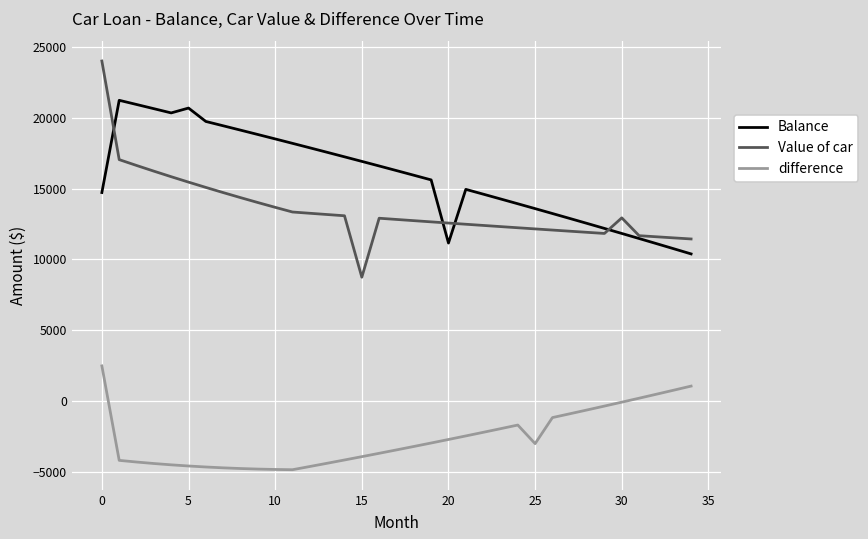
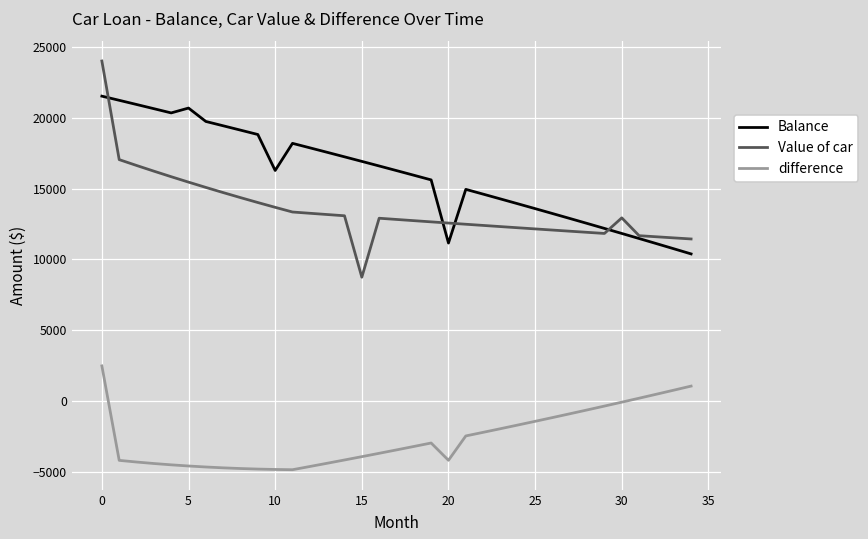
  {
    "Balance": {
-     "0": 14700,
+     "0": 21500,
      "5": 20700,
-     "10": 18500,
+     "10": 16300,
      "15": 16900,
      "20": 11200,
      "25": 13600,
      "30": 11800
    },
    "Value of car": {
      "0": 24000,
      "5": 15500,
      "10": 13700,
      "15": 8700,
      "20": 12600,
      "25": 12100,
      "30": 12900
    },
    "difference": {
      "0": 2500,
      "5": -4600,
      "10": -4800,
      "15": -3900,
-     "20": -2700,
-     "25": -3000,
+     "20": -4200,
+     "25": -1400,
      "30": -100
    }
  }
